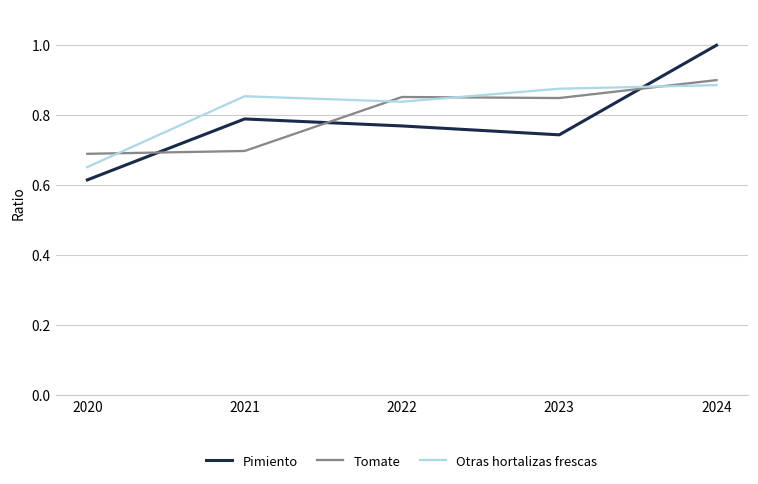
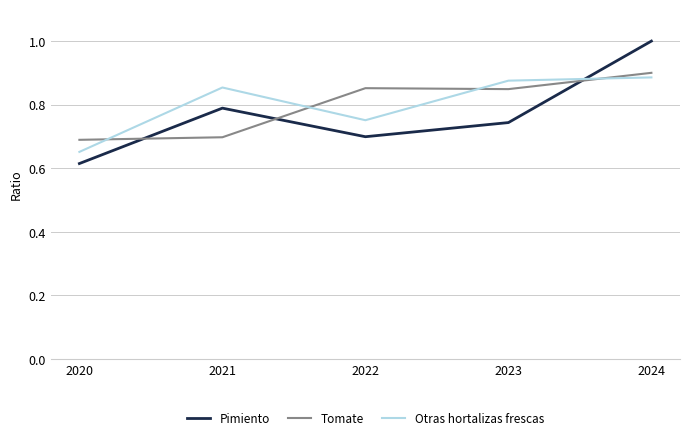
  {
    "Pimiento": {
      "2020": 0.61,
      "2021": 0.79,
-     "2022": 0.77,
+     "2022": 0.70,
      "2023": 0.74,
      "2024": 1.00
    },
    "Tomate": {
      "2020": 0.69,
      "2021": 0.70,
      "2022": 0.85,
      "2023": 0.85,
      "2024": 0.90
    },
    "Otras hortalizas frescas": {
      "2020": 0.65,
      "2021": 0.85,
-     "2022": 0.84,
+     "2022": 0.75,
      "2023": 0.88,
      "2024": 0.89
    }
  }
